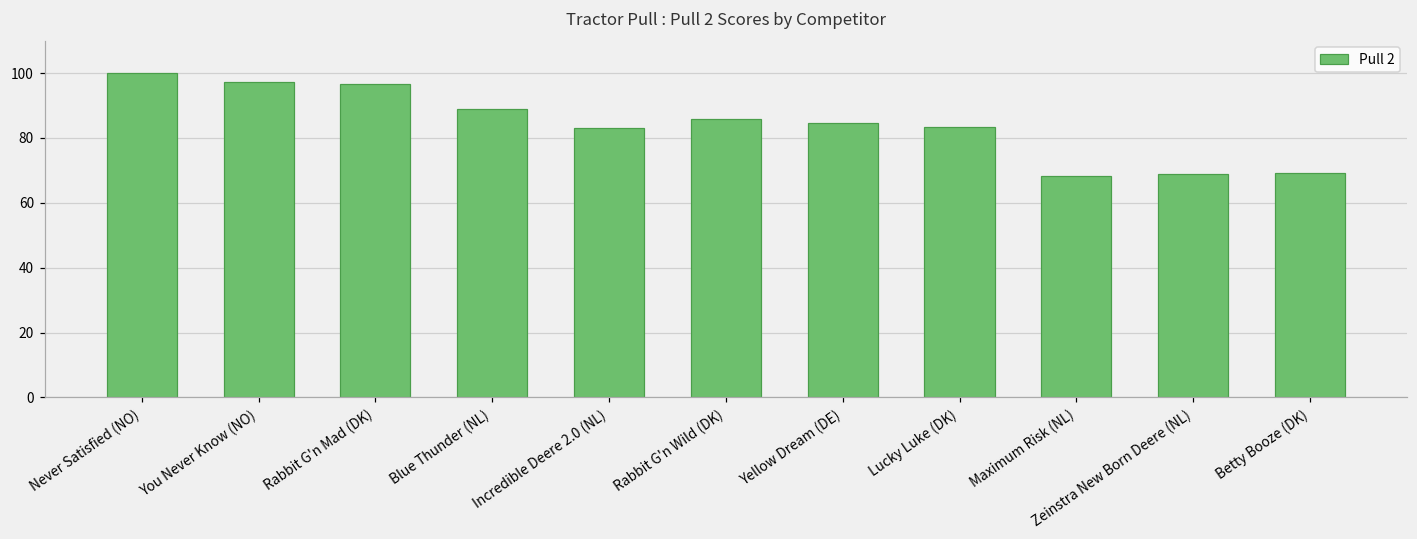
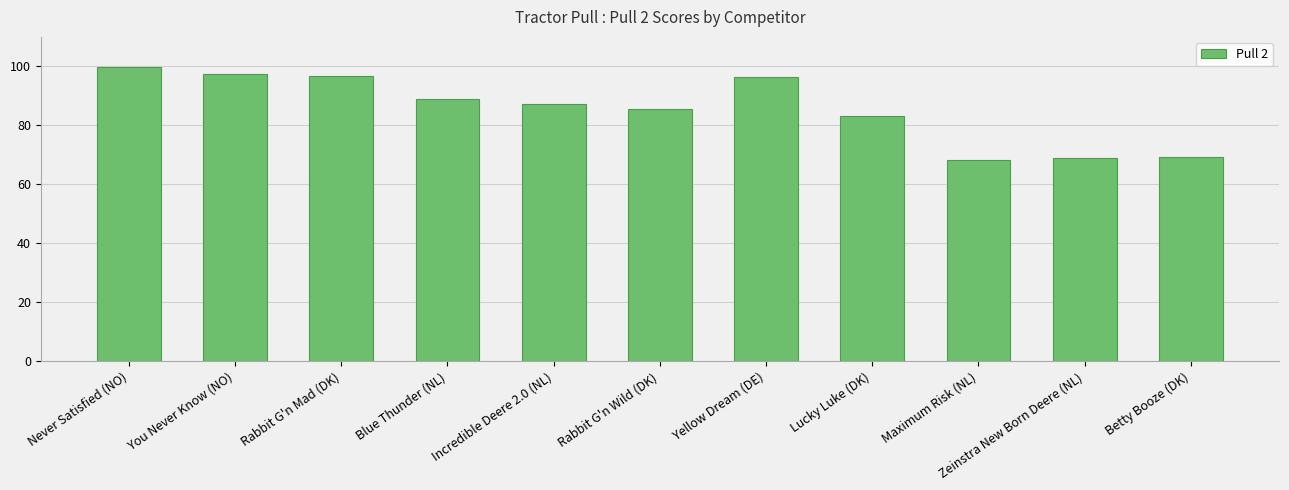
  {
    "Never Satisfied (NO)": 100,
    "You Never Know (NO)": 97,
    "Rabbit G'n Mad (DK)": 97,
    "Blue Thunder (NL)": 89,
-   "Incredible Deere 2.0 (NL)": 83,
+   "Incredible Deere 2.0 (NL)": 87,
    "Rabbit G'n Wild (DK)": 86,
-   "Yellow Dream (DE)": 85,
+   "Yellow Dream (DE)": 96,
    "Lucky Luke (DK)": 83,
    "Maximum Risk (NL)": 68,
    "Zeinstra New Born Deere (NL)": 69,
    "Betty Booze (DK)": 69
  }
